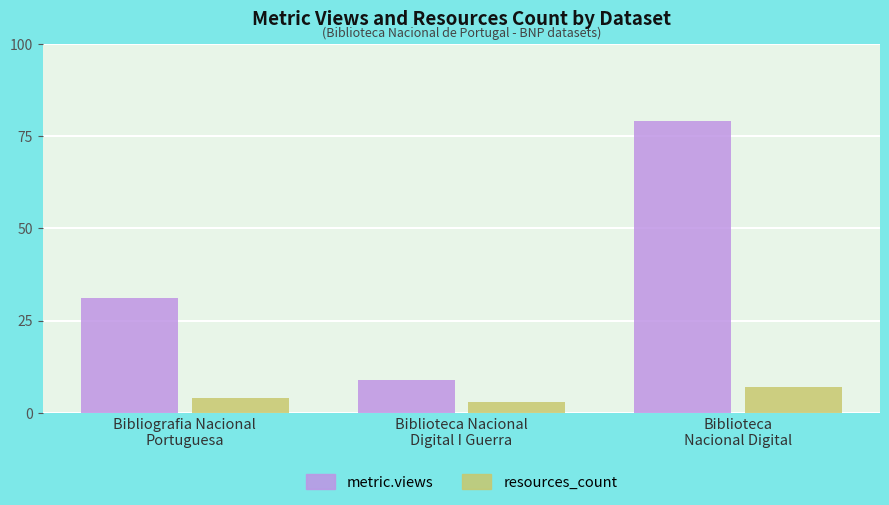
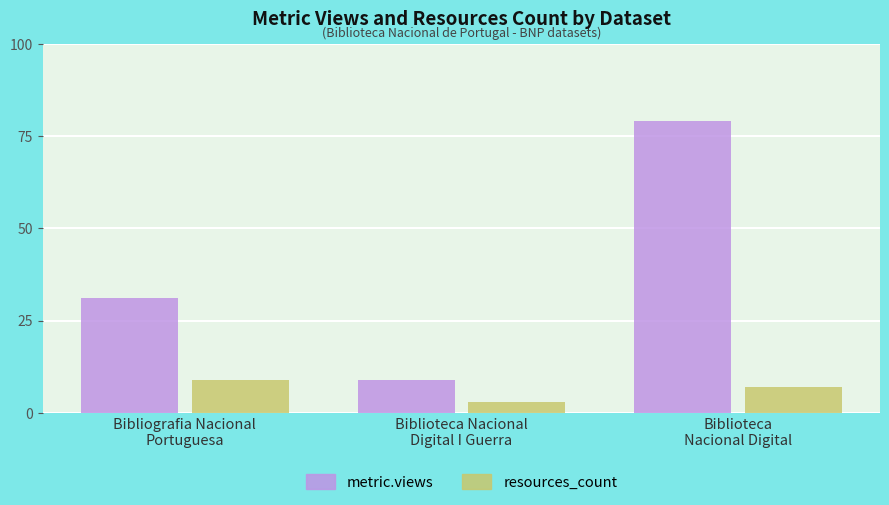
  {
    "metric.views": {
      "Bibliografia Nacional Portuguesa": 31,
      "Biblioteca Nacional Digital I Guerra": 9,
      "Biblioteca Nacional Digital": 79
    },
    "resources_count": {
-     "Bibliografia Nacional Portuguesa": 4,
+     "Bibliografia Nacional Portuguesa": 9,
      "Biblioteca Nacional Digital I Guerra": 3,
      "Biblioteca Nacional Digital": 7
    }
  }
